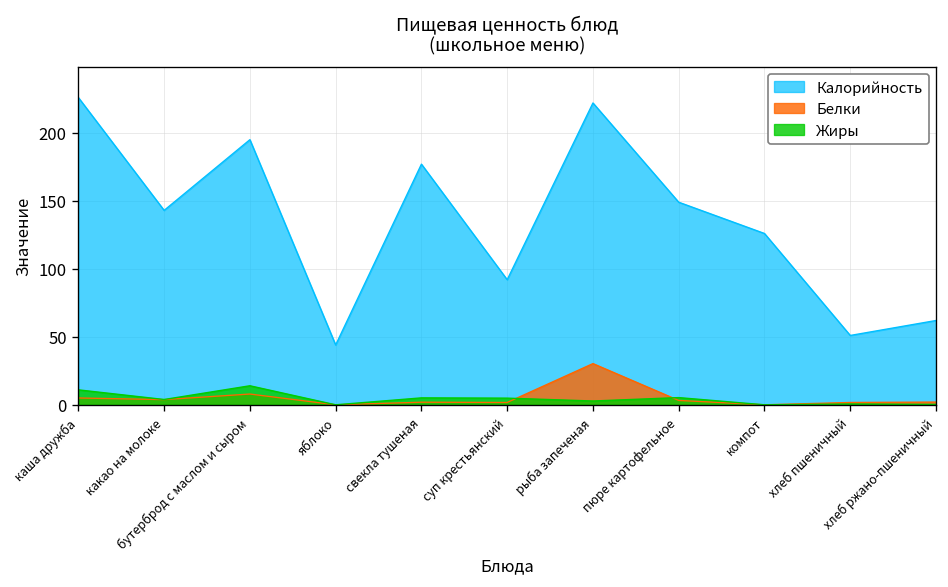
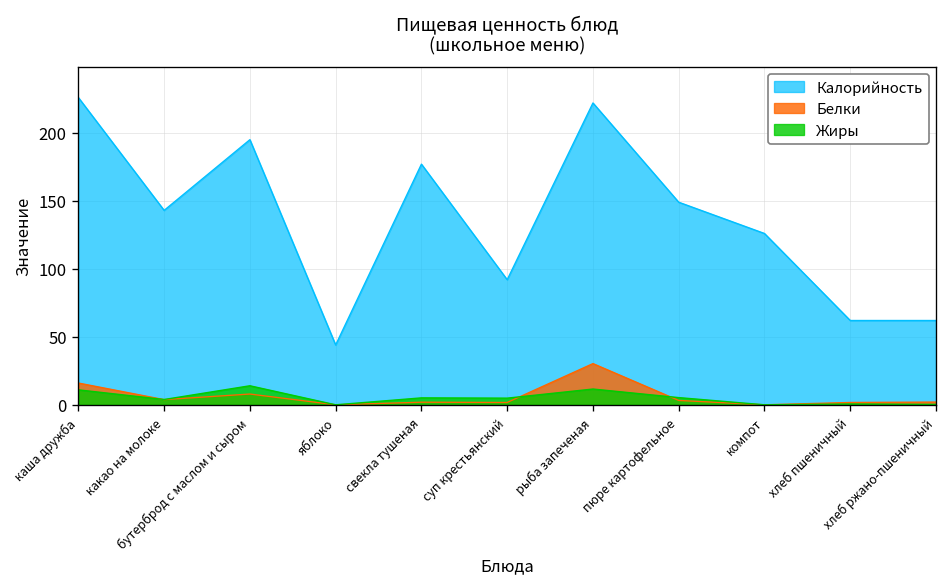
  {
    "Калорийность": {
      "каша дружба": 226,
      "какао на молоке": 143,
      "бутерброд с маслом и сыром": 195,
      "яблоко": 44,
      "свекла тушеная": 177,
      "суп крестьянский": 92,
      "рыба запеченая": 222,
      "пюре картофельное": 149,
      "компот": 126,
-     "хлеб пшеничный": 51,
+     "хлеб пшеничный": 62,
      "хлеб ржано-пшеничный": 62
    },
    "Белки": {
-     "каша дружба": 5,
+     "каша дружба": 16,
      "бутерброд с маслом и сыром": 8,
      "свекла тушеная": 2,
      "суп крестьянский": 2,
      "рыба запеченая": 30
    },
    "Жиры": {
      "каша дружба": 11,
      "бутерброд с маслом и сыром": 14,
      "свекла тушеная": 5,
      "суп крестьянский": 5,
-     "рыба запеченая": 3
+     "рыба запеченая": 12
    }
  }
